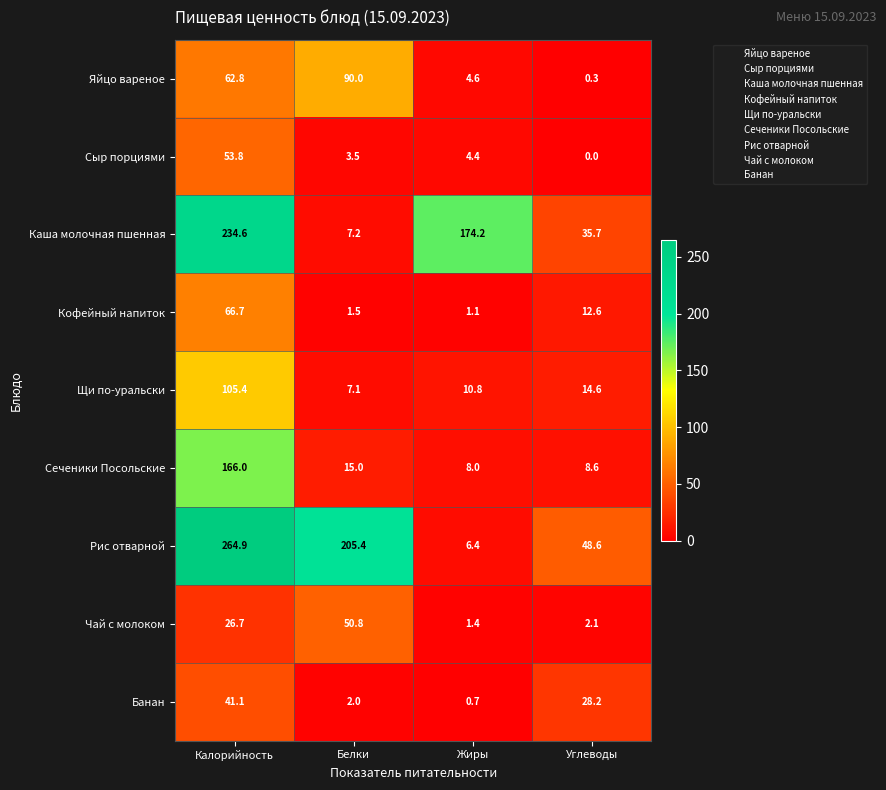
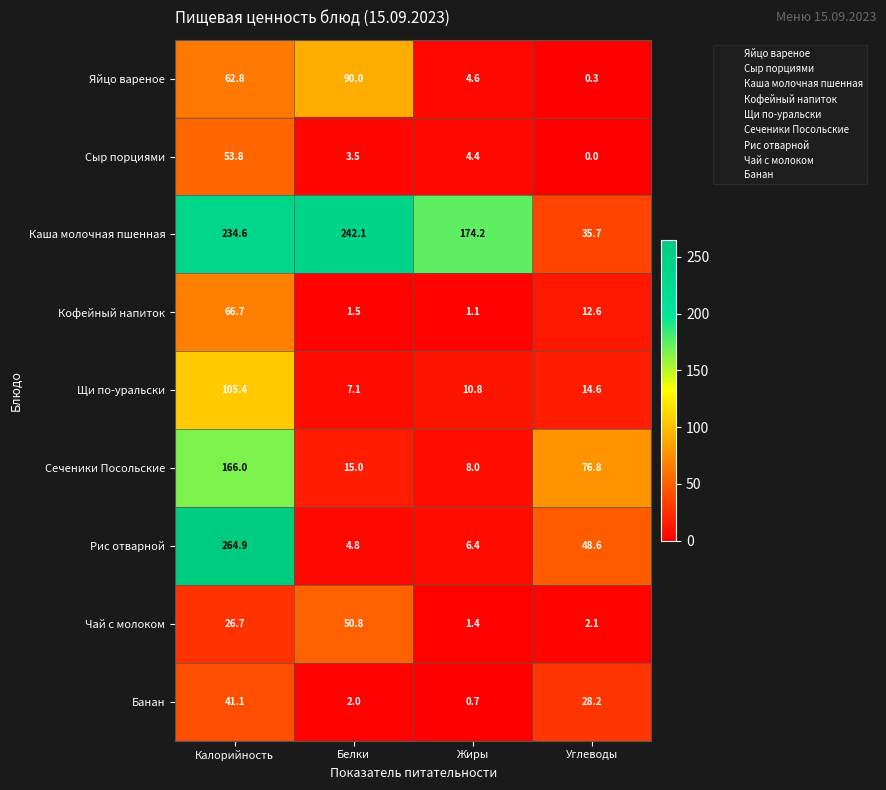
  {
    "Яйцо вареное": {
      "Калорийность": 62.8,
      "Белки": 90.0,
      "Жиры": 4.6,
      "Углеводы": 0.3
    },
    "Сыр порциями": {
      "Калорийность": 53.8,
      "Белки": 3.5,
      "Жиры": 4.4,
      "Углеводы": 0.0
    },
    "Каша молочная пшенная": {
      "Калорийность": 234.6,
-     "Белки": 7.2,
+     "Белки": 242.1,
      "Жиры": 174.2,
      "Углеводы": 35.7
    },
    "Кофейный напиток": {
      "Калорийность": 66.7,
      "Белки": 1.5,
      "Жиры": 1.1,
      "Углеводы": 12.6
    },
    "Щи по-уральски": {
      "Калорийность": 105.4,
      "Белки": 7.1,
      "Жиры": 10.8,
      "Углеводы": 14.6
    },
    "Сеченики Посольские": {
      "Калорийность": 166.0,
      "Белки": 15.0,
      "Жиры": 8.0,
-     "Углеводы": 8.6
+     "Углеводы": 76.8
    },
    "Рис отварной": {
      "Калорийность": 264.9,
-     "Белки": 205.4,
+     "Белки": 4.8,
      "Жиры": 6.4,
      "Углеводы": 48.6
    },
    "Чай с молоком": {
      "Калорийность": 26.7,
      "Белки": 50.8,
      "Жиры": 1.4,
      "Углеводы": 2.1
    },
    "Банан": {
      "Калорийность": 41.1,
      "Белки": 2.0,
      "Жиры": 0.7,
      "Углеводы": 28.2
    }
  }
